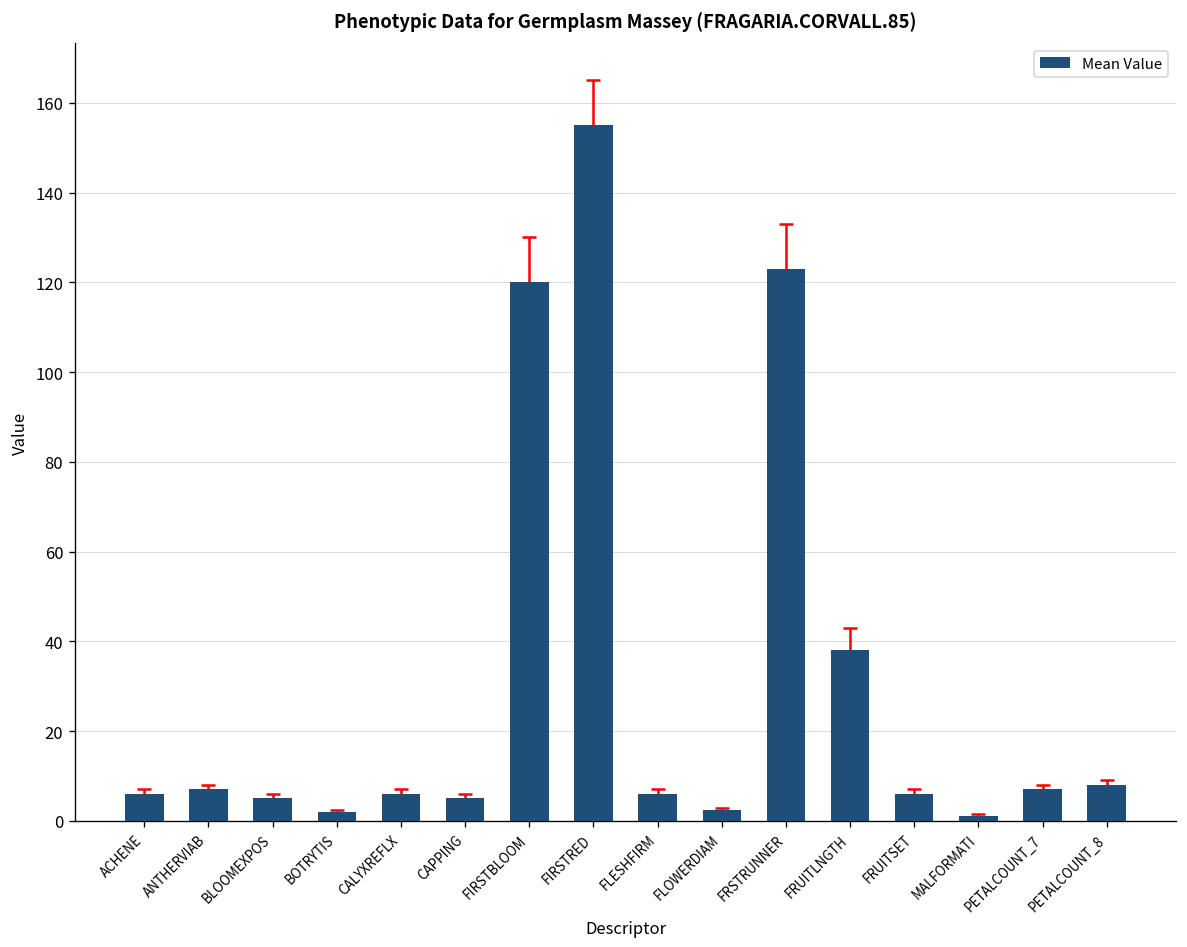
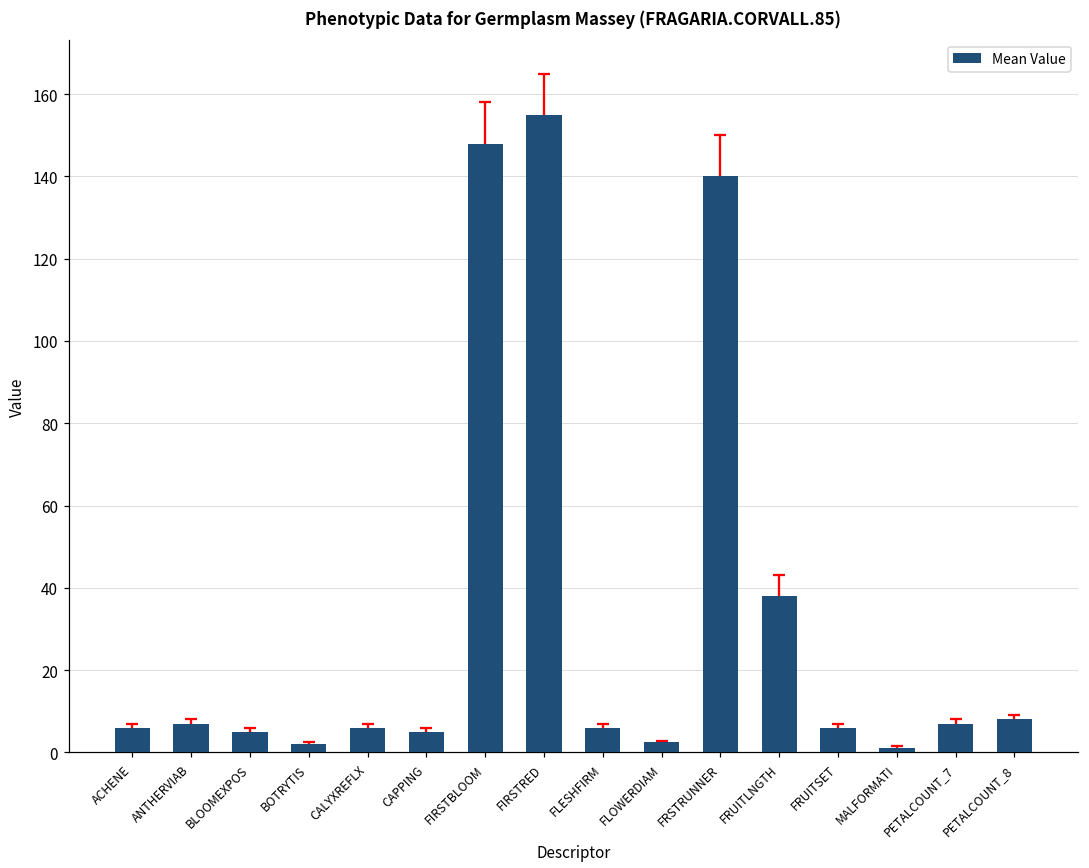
  {
    "Mean Value": {
      "ACHENE": 6,
      "ANTHERVIAB": 7,
      "BLOOMEXPOS": 5,
      "BOTRYTIS": 2,
      "CALYXREFLX": 6,
      "CAPPING": 5,
-     "FIRSTBLOOM": 120,
+     "FIRSTBLOOM": 148,
      "FIRSTRED": 155,
      "FLESHFIRM": 6,
      "FLOWERDIAM": 2,
-     "FRSTRUNNER": 123,
+     "FRSTRUNNER": 140,
      "FRUITLNGTH": 38,
      "FRUITSET": 6,
      "MALFORMATI": 1,
      "PETALCOUNT_7": 7,
      "PETALCOUNT_8": 8
    }
  }
